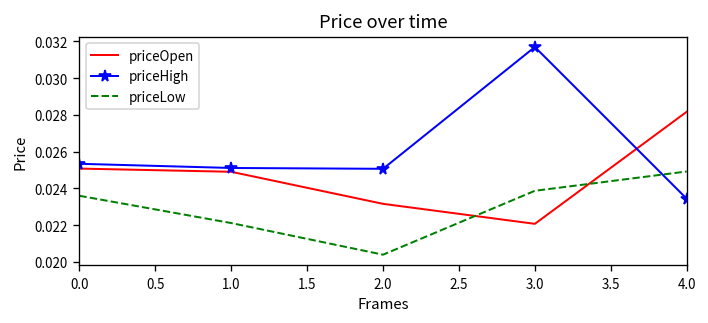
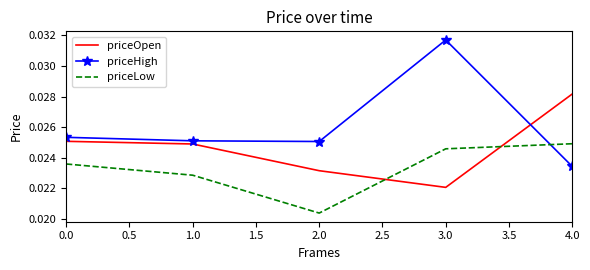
  {
    "priceOpen": {
      "0.0": 0.0251,
      "1.0": 0.0249,
      "2.0": 0.0232,
      "3.0": 0.0221,
      "4.0": 0.0282
    },
    "priceHigh": {
      "0.0": 0.0253,
      "1.0": 0.0251,
      "2.0": 0.0251,
      "3.0": 0.0317,
      "4.0": 0.0234
    },
    "priceLow": {
      "0.0": 0.0236,
-     "1.0": 0.0221,
+     "1.0": 0.0229,
      "2.0": 0.0204,
-     "3.0": 0.0239,
+     "3.0": 0.0246,
      "4.0": 0.0249
    }
  }
